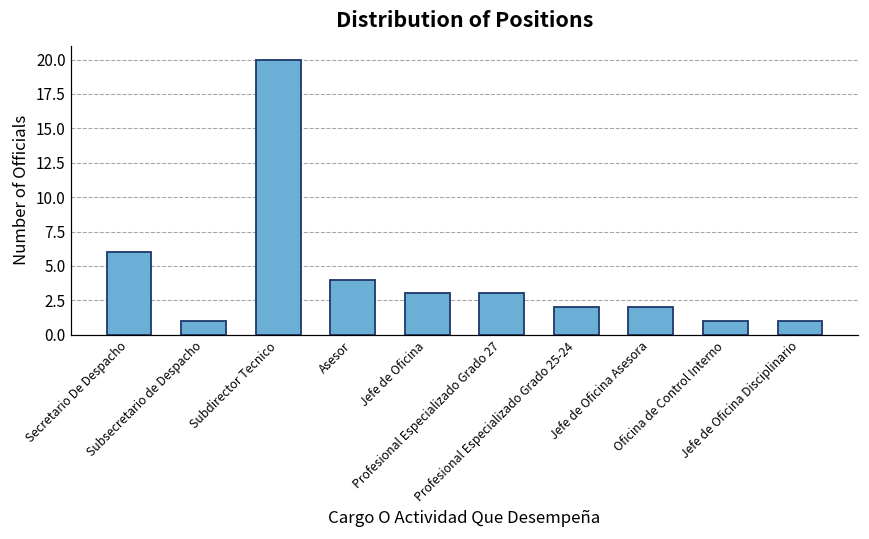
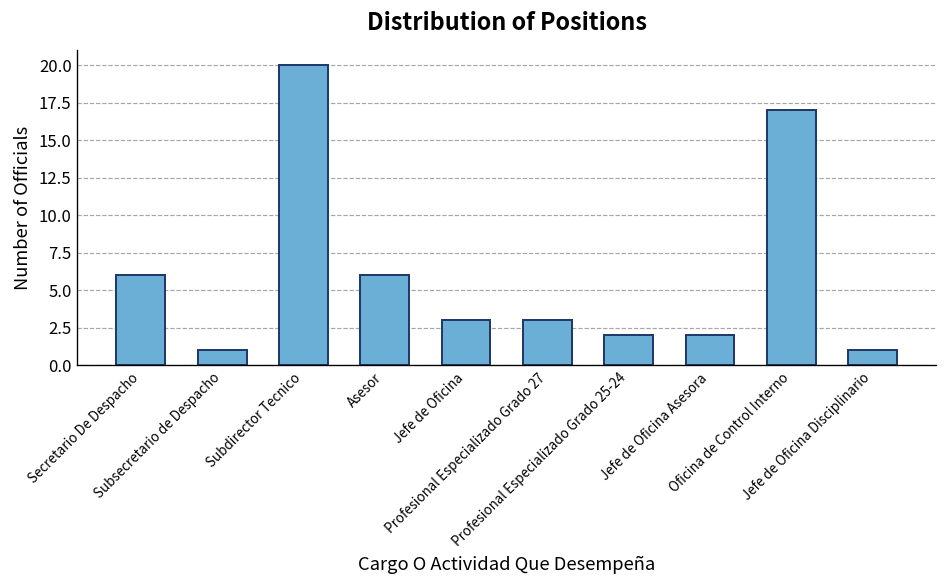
  {
    "Secretario De Despacho": 6,
    "Subsecretario de Despacho": 1,
    "Subdirector Tecnico": 20,
-   "Asesor": 4,
+   "Asesor": 6,
    "Jefe de Oficina": 3,
    "Profesional Especializado Grado 27": 3,
    "Profesional Especializado Grado 25-24": 2,
    "Jefe de Oficina Asesora": 2,
-   "Oficina de Control Interno": 1,
+   "Oficina de Control Interno": 17,
    "Jefe de Oficina Disciplinario": 1
  }
